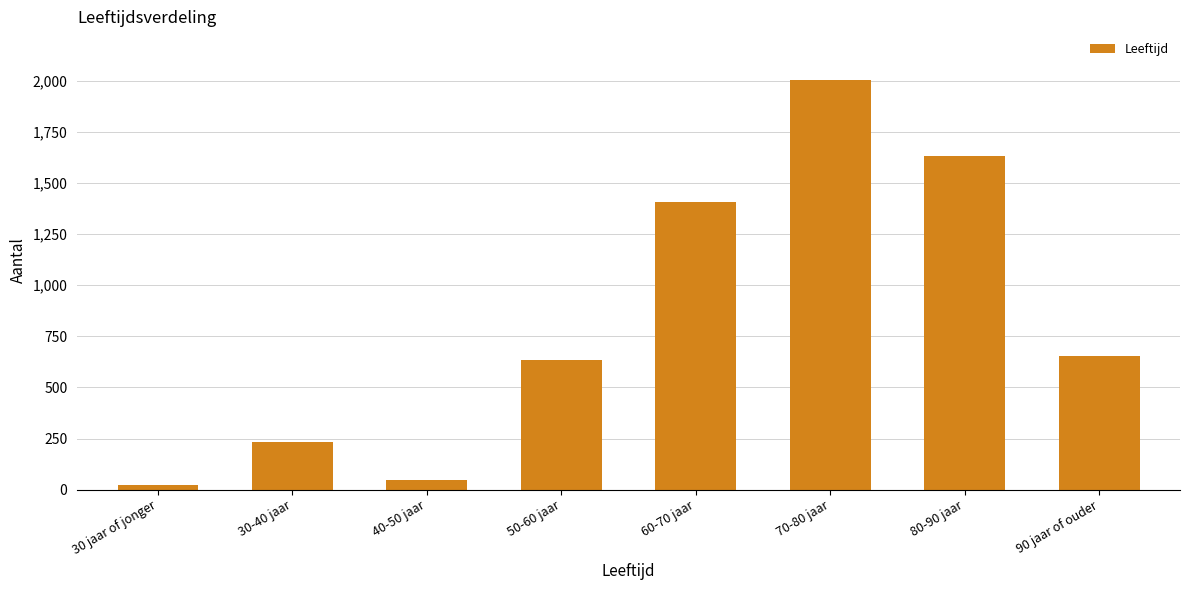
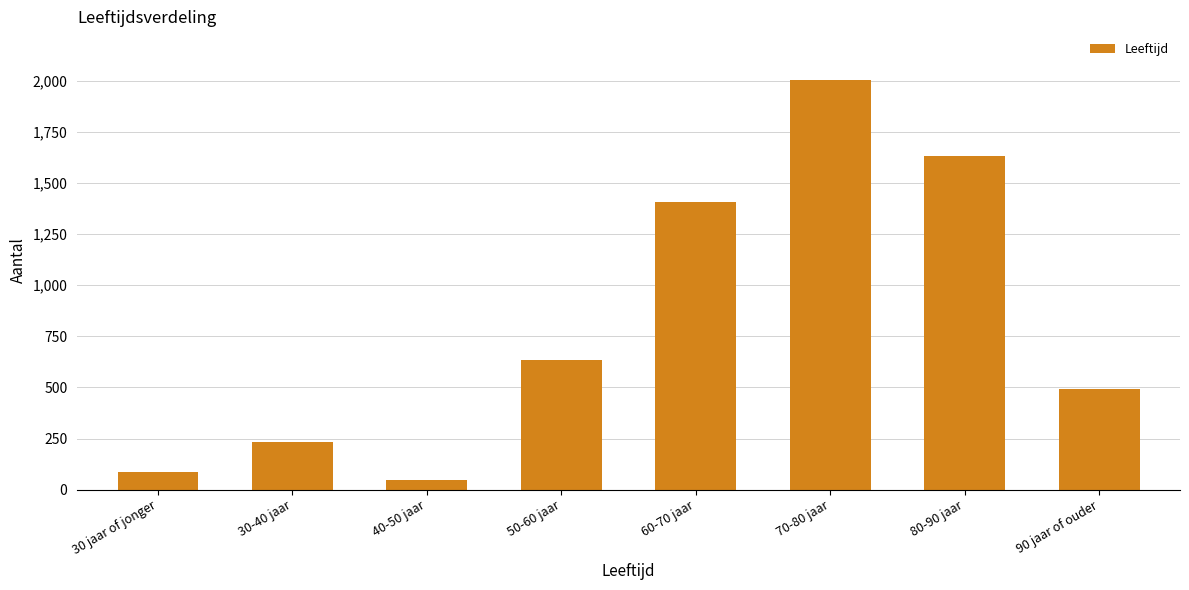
  {
-   "30 jaar of jonger": "20",
+   "30 jaar of jonger": "90",
    "30-40 jaar": "230",
    "40-50 jaar": "50",
    "50-60 jaar": "640",
    "60-70 jaar": "1,410",
    "70-80 jaar": "2,000",
    "80-90 jaar": "1,630",
-   "90 jaar of ouder": "650"
+   "90 jaar of ouder": "490"
  }
